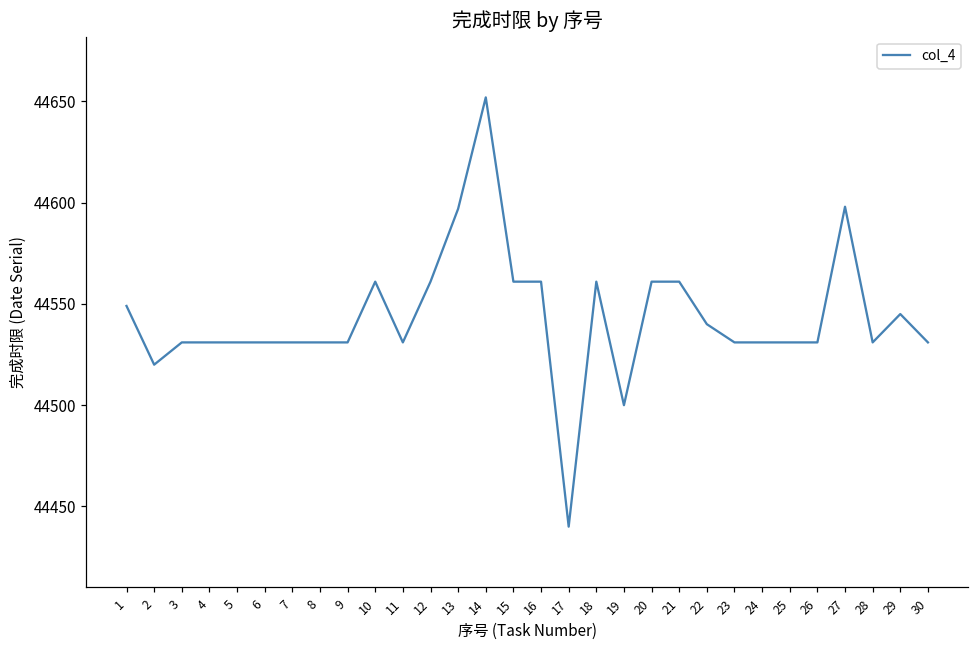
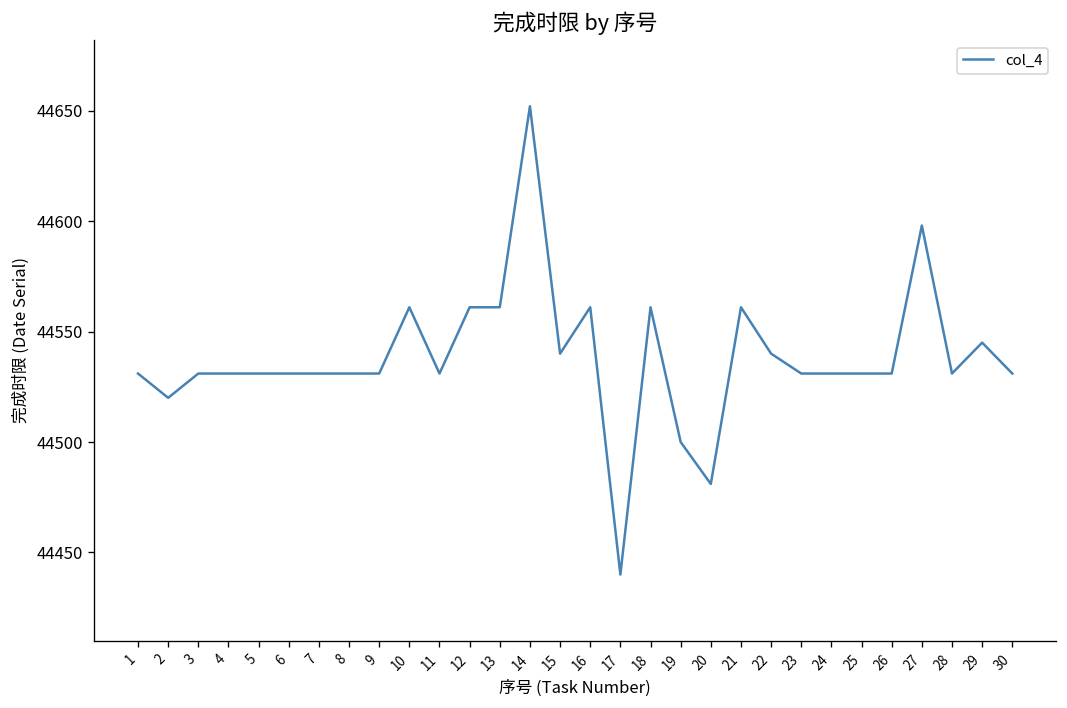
  {
-   "1": 44549,
+   "1": 44531,
    "2": 44520,
    "3": 44531,
    "4": 44531,
    "5": 44531,
    "6": 44531,
    "7": 44531,
    "8": 44531,
    "9": 44531,
    "10": 44561,
    "11": 44531,
    "12": 44561,
-   "13": 44597,
+   "13": 44561,
    "14": 44652,
-   "15": 44561,
+   "15": 44540,
    "16": 44561,
    "17": 44440,
    "18": 44561,
    "19": 44500,
-   "20": 44561,
+   "20": 44481,
    "21": 44561,
    "22": 44540,
    "23": 44531,
    "24": 44531,
    "25": 44531,
    "26": 44531,
    "27": 44598,
    "28": 44531,
    "29": 44545,
    "30": 44531
  }
